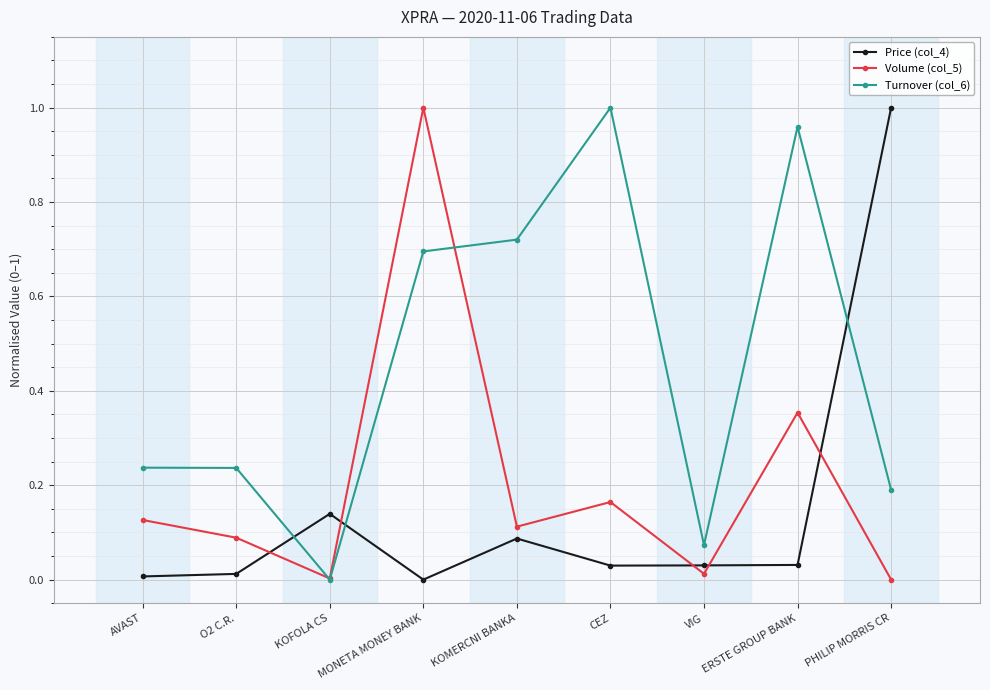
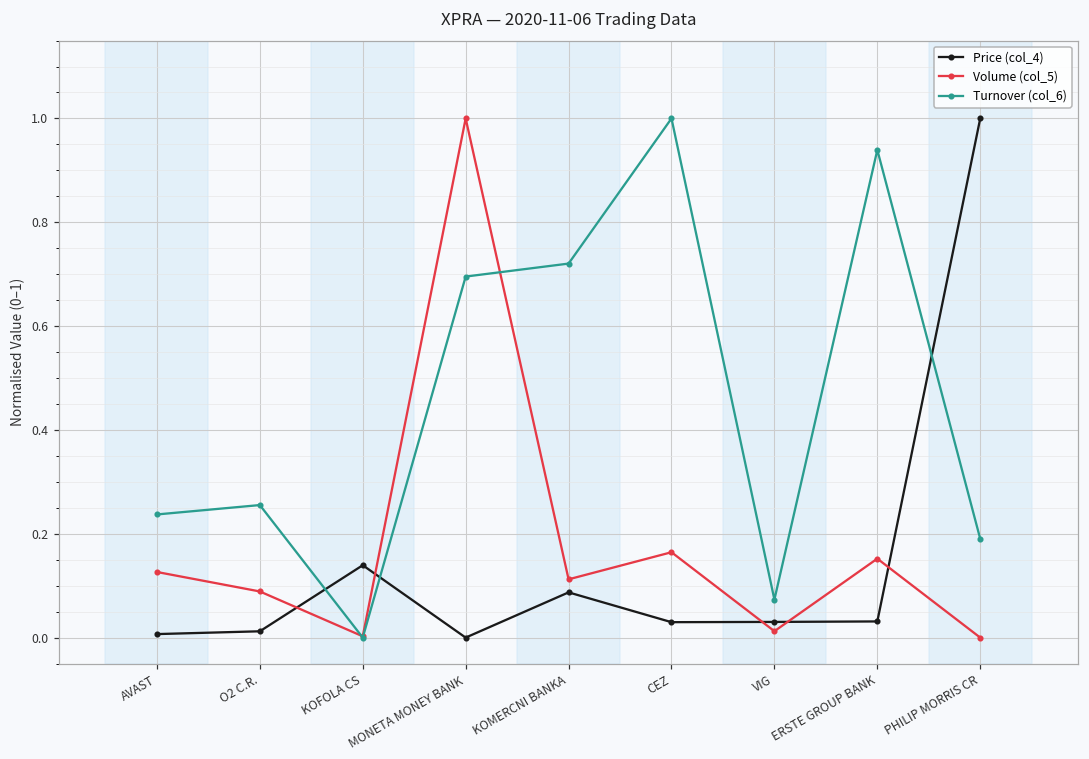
  {
    "Price (col_4)": {
      "AVAST": 0.01,
      "O2 C.R.": 0.01,
      "KOFOLA CS": 0.14,
      "MONETA MONEY BANK": 0.00,
      "KOMERCNI BANKA": 0.09,
      "CEZ": 0.03,
      "VIG": 0.03,
      "ERSTE GROUP BANK": 0.03,
      "PHILIP MORRIS CR": 1.00
    },
    "Volume (col_5)": {
      "AVAST": 0.13,
      "O2 C.R.": 0.09,
      "MONETA MONEY BANK": 1.00,
      "KOMERCNI BANKA": 0.11,
      "CEZ": 0.16,
      "VIG": 0.01,
-     "ERSTE GROUP BANK": 0.35,
+     "ERSTE GROUP BANK": 0.15,
      "PHILIP MORRIS CR": 0.00
    },
    "Turnover (col_6)": {
      "AVAST": 0.24,
-     "O2 C.R.": 0.24,
+     "O2 C.R.": 0.26,
      "MONETA MONEY BANK": 0.70,
      "KOMERCNI BANKA": 0.72,
      "CEZ": 1.00,
      "VIG": 0.07,
-     "ERSTE GROUP BANK": 0.96,
+     "ERSTE GROUP BANK": 0.94,
      "PHILIP MORRIS CR": 0.19
    }
  }
